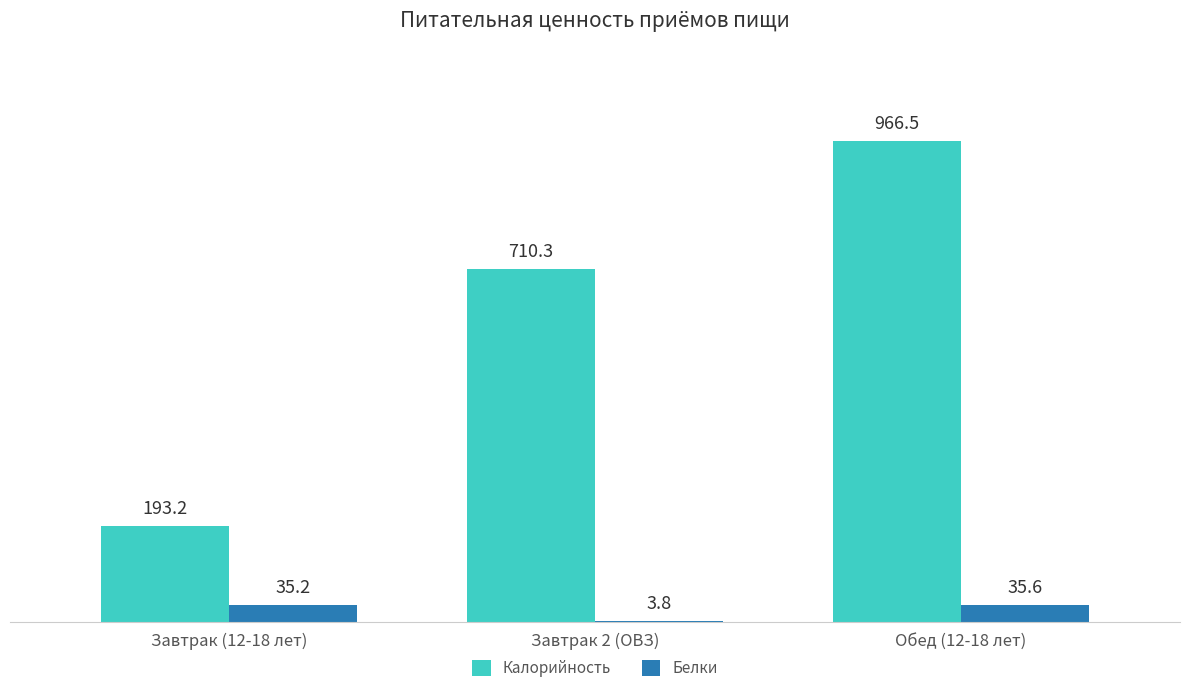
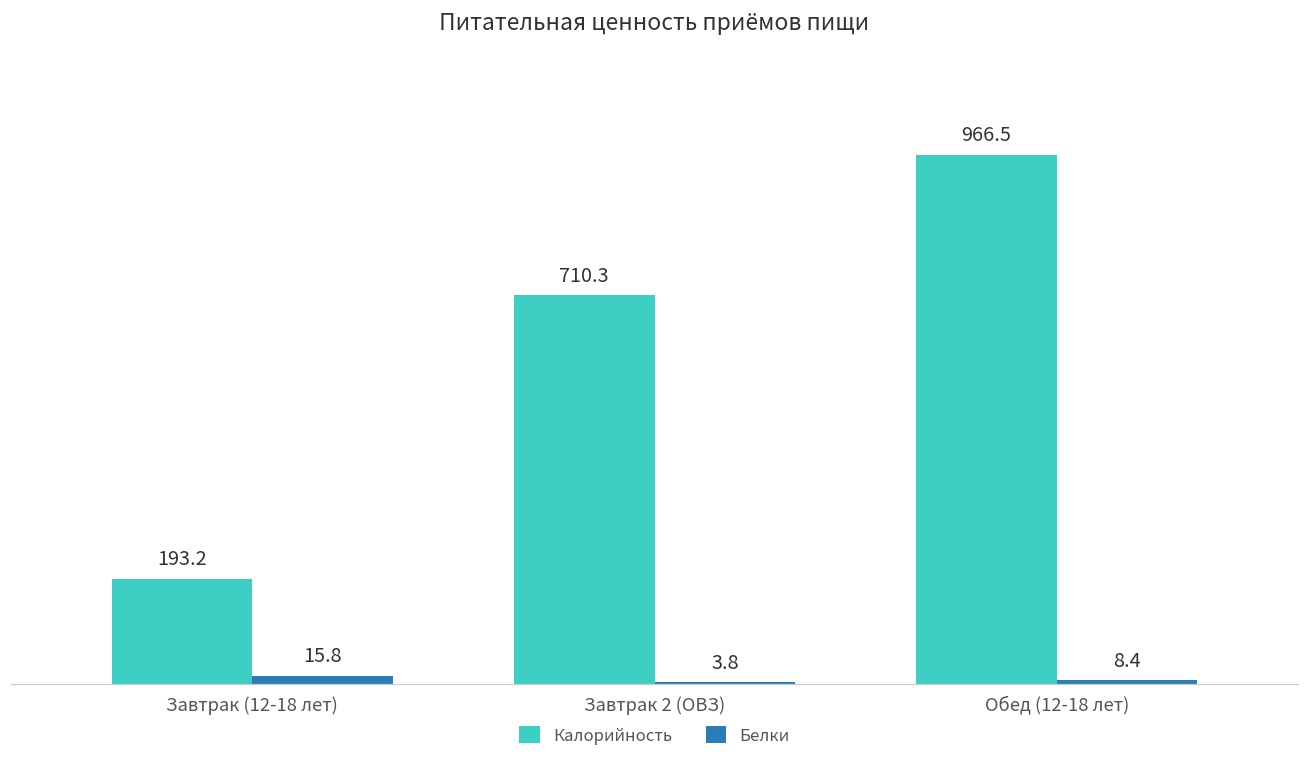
  {
    "Калорийность": {
      "Завтрак (12-18 лет)": 193.2,
      "Завтрак 2 (ОВЗ)": 710.3,
      "Обед (12-18 лет)": 966.5
    },
    "Белки": {
-     "Завтрак (12-18 лет)": 35.2,
+     "Завтрак (12-18 лет)": 15.8,
      "Завтрак 2 (ОВЗ)": 3.8,
-     "Обед (12-18 лет)": 35.6
+     "Обед (12-18 лет)": 8.4
    }
  }
